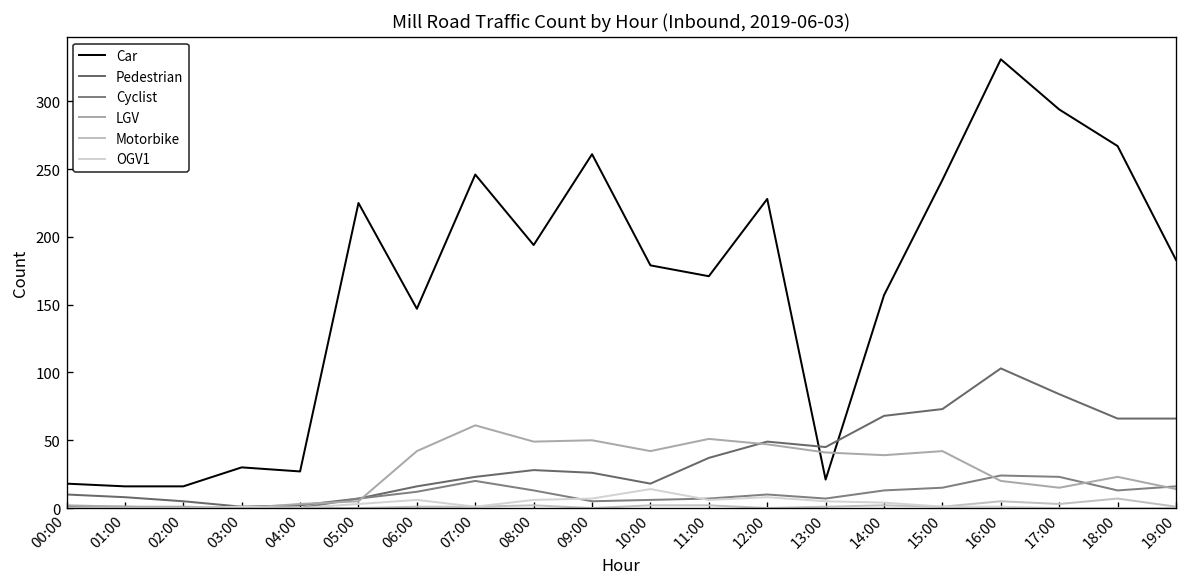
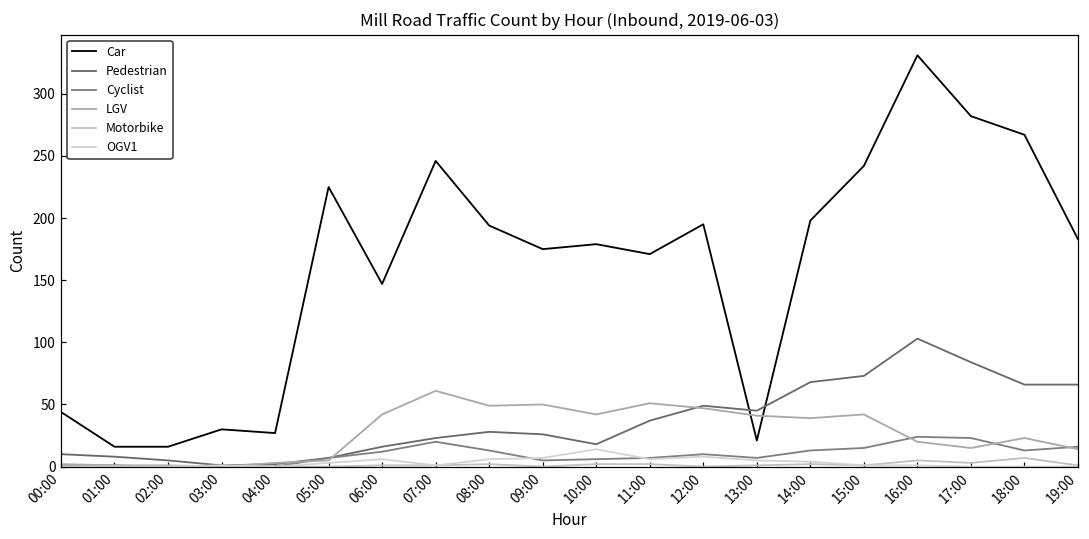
  {
    "Car": {
-     "00:00": 18,
+     "00:00": 44,
      "01:00": 16,
      "02:00": 16,
      "03:00": 30,
      "04:00": 27,
      "05:00": 225,
      "06:00": 147,
      "07:00": 246,
      "08:00": 194,
-     "09:00": 261,
+     "09:00": 175,
      "10:00": 179,
      "11:00": 171,
-     "12:00": 228,
+     "12:00": 195,
      "13:00": 21,
-     "14:00": 157,
+     "14:00": 198,
      "15:00": 242,
      "16:00": 331,
-     "17:00": 294,
+     "17:00": 282,
      "18:00": 267,
      "19:00": 183
    }
  }
